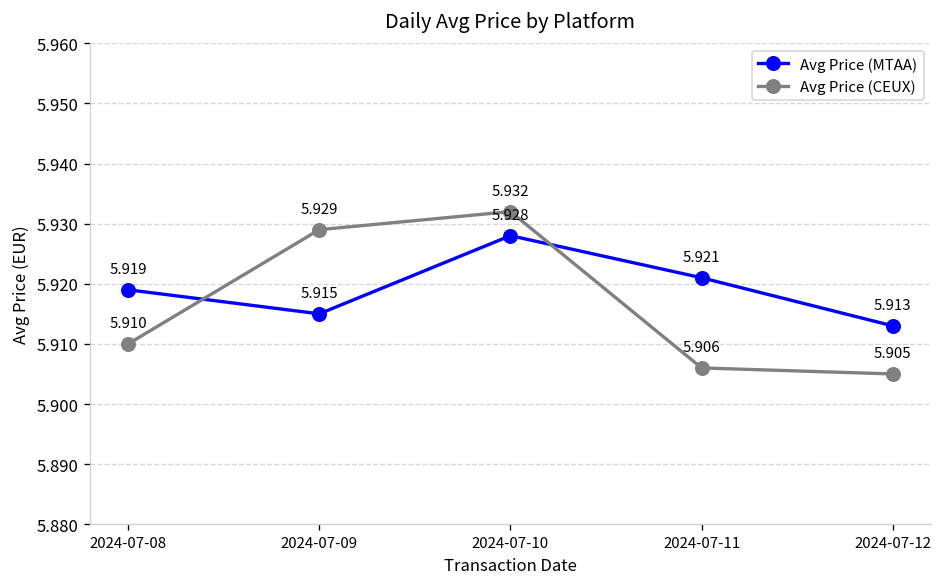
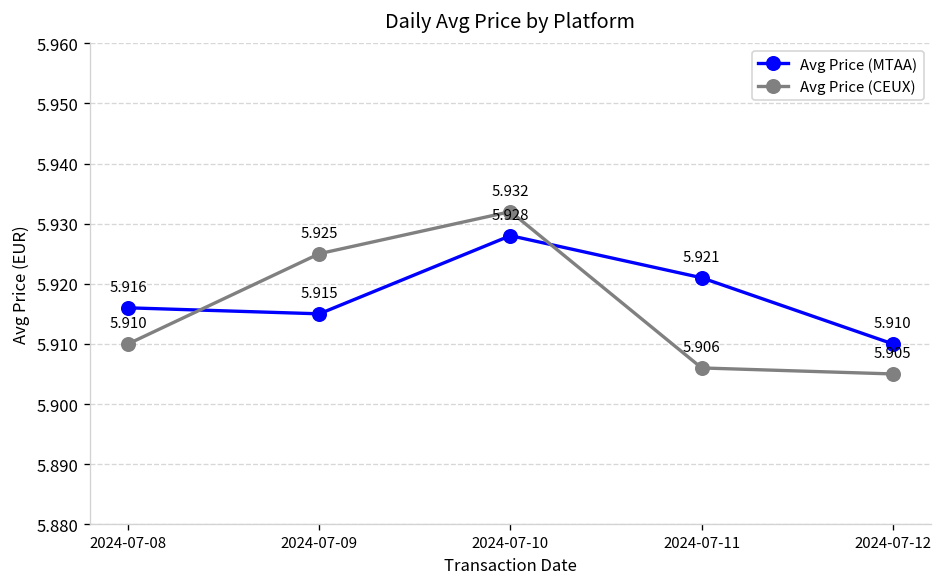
  {
    "Avg Price (MTAA)": {
-     "2024-07-08": 5.919,
+     "2024-07-08": 5.916,
      "2024-07-09": 5.915,
      "2024-07-11": 5.921,
-     "2024-07-12": 5.913
+     "2024-07-12": 5.910
    },
    "Avg Price (CEUX)": {
      "2024-07-08": 5.910,
-     "2024-07-09": 5.929,
+     "2024-07-09": 5.925,
      "2024-07-10": 5.932,
      "2024-07-11": 5.906,
      "2024-07-12": 5.905
    }
  }
